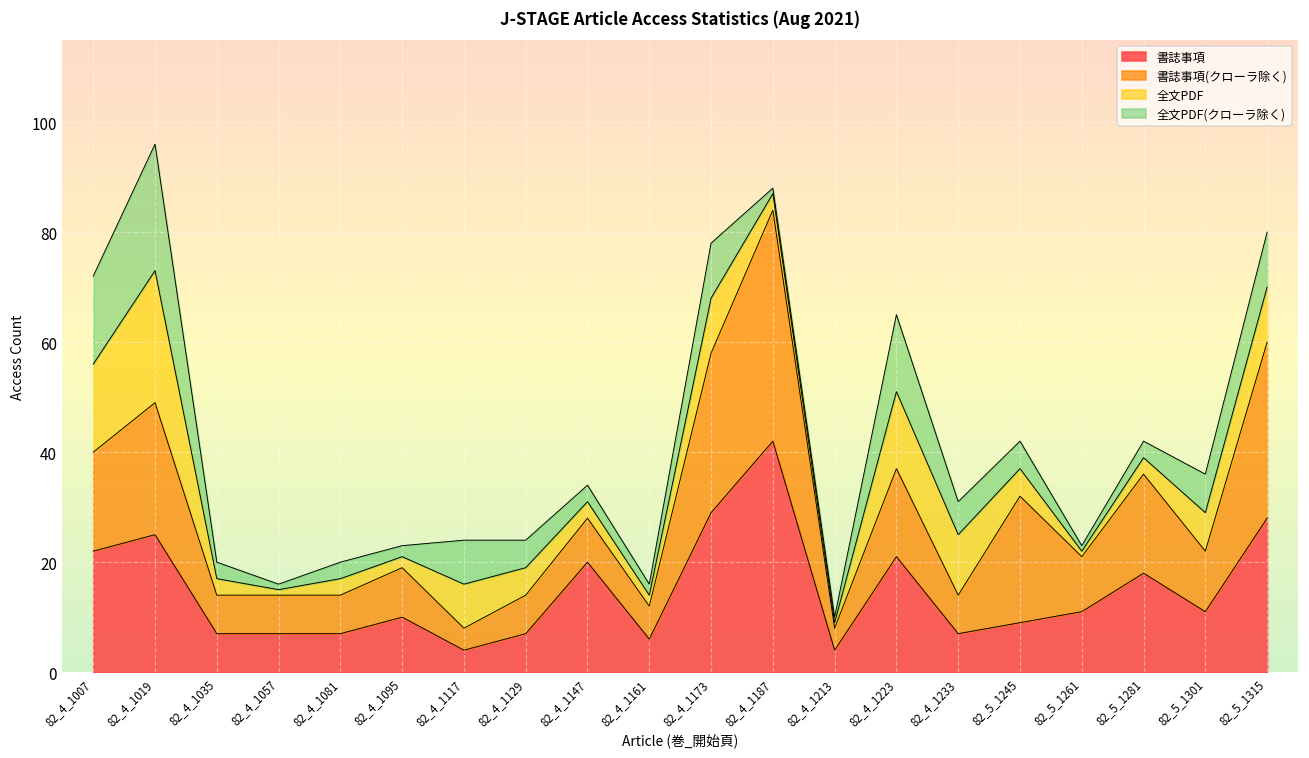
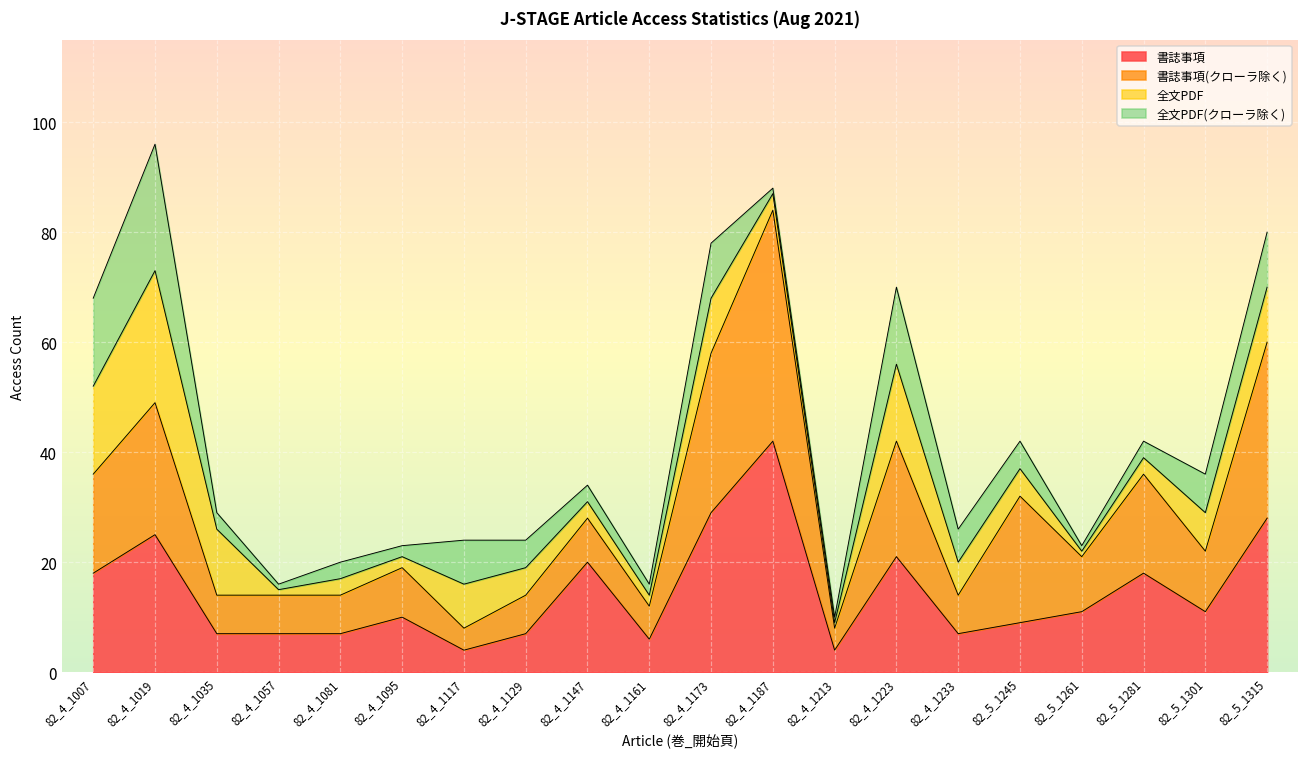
  {
    "書誌事項": {
-     "82_4_1007": 22,
+     "82_4_1007": 18,
      "82_4_1019": 25,
      "82_4_1035": 7,
      "82_4_1057": 7,
      "82_4_1081": 7,
      "82_4_1095": 10,
      "82_4_1117": 4,
      "82_4_1129": 7,
      "82_4_1147": 20,
      "82_4_1161": 6,
      "82_4_1173": 29,
      "82_4_1187": 42,
      "82_4_1213": 4,
      "82_4_1223": 21,
      "82_4_1233": 7,
      "82_5_1245": 9,
      "82_5_1261": 11,
      "82_5_1281": 18,
      "82_5_1301": 11,
      "82_5_1315": 28
    },
    "書誌事項(クローラ除く)": {
      "82_4_1007": 18,
      "82_4_1019": 24,
      "82_4_1035": 7,
      "82_4_1057": 7,
      "82_4_1081": 7,
      "82_4_1095": 9,
      "82_4_1117": 4,
      "82_4_1129": 7,
      "82_4_1147": 8,
      "82_4_1161": 6,
      "82_4_1173": 29,
      "82_4_1187": 42,
      "82_4_1213": 4,
-     "82_4_1223": 16,
+     "82_4_1223": 21,
      "82_4_1233": 7,
      "82_5_1245": 23,
      "82_5_1261": 10,
      "82_5_1281": 18,
      "82_5_1301": 11,
      "82_5_1315": 32
    },
    "全文PDF": {
      "82_4_1007": 16,
      "82_4_1019": 24,
-     "82_4_1035": 3,
+     "82_4_1035": 12,
      "82_4_1057": 1,
      "82_4_1081": 3,
      "82_4_1095": 2,
      "82_4_1117": 8,
      "82_4_1129": 5,
      "82_4_1147": 3,
      "82_4_1161": 2,
      "82_4_1173": 10,
      "82_4_1187": 3,
      "82_4_1213": 1,
      "82_4_1223": 14,
-     "82_4_1233": 11,
+     "82_4_1233": 6,
      "82_5_1245": 5,
      "82_5_1261": 1,
      "82_5_1281": 3,
      "82_5_1301": 7,
      "82_5_1315": 10
    },
    "全文PDF(クローラ除く)": {
      "82_4_1007": 16,
      "82_4_1019": 23,
      "82_4_1035": 3,
      "82_4_1057": 1,
      "82_4_1081": 3,
      "82_4_1095": 2,
      "82_4_1117": 8,
      "82_4_1129": 5,
      "82_4_1147": 3,
      "82_4_1161": 2,
      "82_4_1173": 10,
      "82_4_1187": 1,
      "82_4_1213": 1,
      "82_4_1223": 14,
      "82_4_1233": 6,
      "82_5_1245": 5,
      "82_5_1261": 1,
      "82_5_1281": 3,
      "82_5_1301": 7,
      "82_5_1315": 10
    }
  }
